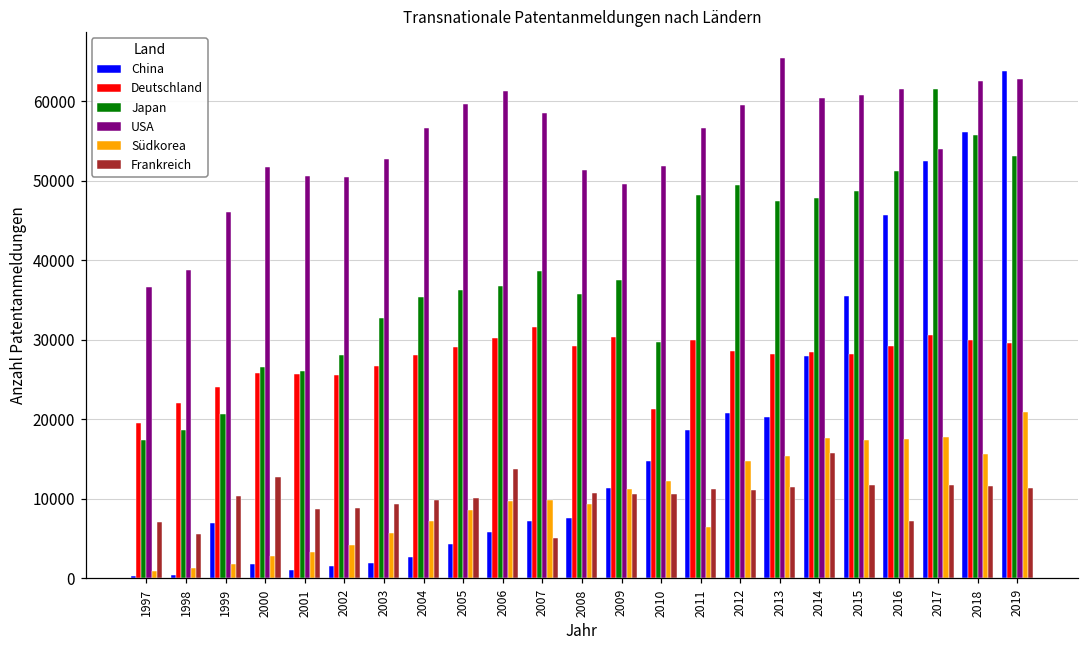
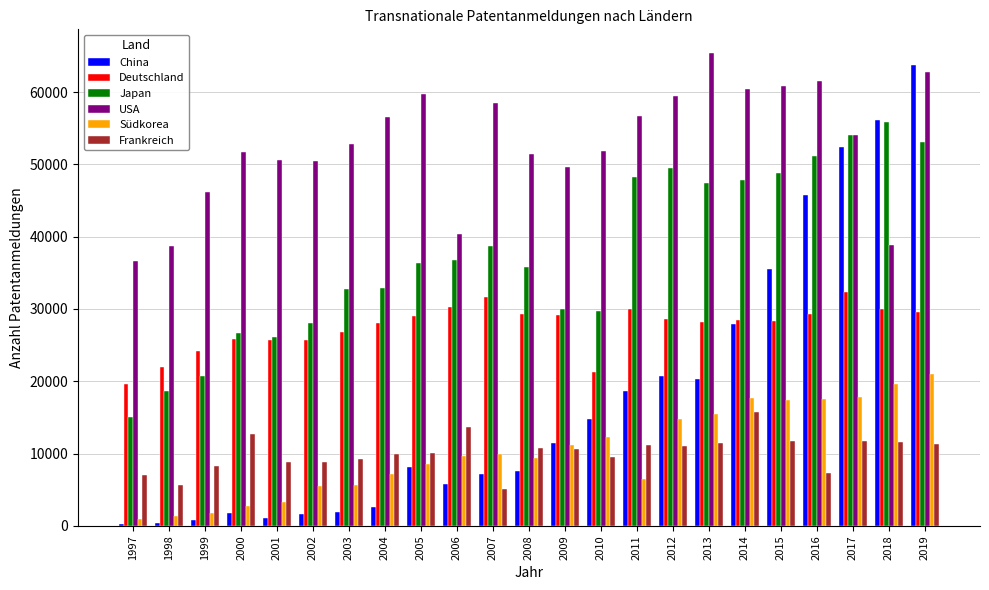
  {
    "China": {
      "1998": 0,
-     "1999": 7000,
+     "1999": 1000,
      "2000": 2000,
      "2001": 1000,
      "2002": 2000,
      "2003": 2000,
      "2004": 3000,
-     "2005": 4000,
+     "2005": 8000,
      "2006": 6000,
      "2007": 7000,
      "2008": 8000,
      "2009": 11000,
      "2010": 15000,
      "2011": 19000,
      "2012": 21000,
      "2013": 20000,
      "2014": 28000,
      "2015": 36000,
      "2016": 46000,
      "2017": 52000,
      "2018": 56000,
      "2019": 64000
    },
    "Deutschland": {
      "1997": 20000,
      "1998": 22000,
      "1999": 24000,
      "2000": 26000,
      "2001": 26000,
      "2002": 26000,
      "2003": 27000,
      "2004": 28000,
      "2005": 29000,
      "2006": 30000,
      "2007": 32000,
      "2008": 29000,
-     "2009": 30000,
+     "2009": 29000,
      "2010": 21000,
      "2011": 30000,
      "2012": 29000,
      "2013": 28000,
      "2014": 28000,
      "2015": 28000,
      "2016": 29000,
-     "2017": 31000,
+     "2017": 32000,
      "2018": 30000,
      "2019": 30000
    },
    "Japan": {
-     "1997": 17000,
+     "1997": 15000,
      "1998": 19000,
      "1999": 21000,
      "2000": 27000,
      "2001": 26000,
      "2002": 28000,
      "2003": 33000,
-     "2004": 35000,
+     "2004": 33000,
      "2005": 36000,
      "2006": 37000,
      "2007": 39000,
      "2008": 36000,
-     "2009": 38000,
+     "2009": 30000,
      "2010": 30000,
      "2011": 48000,
      "2012": 50000,
      "2013": 47000,
      "2014": 48000,
      "2015": 49000,
      "2016": 51000,
-     "2017": 62000,
+     "2017": 54000,
      "2018": 56000,
      "2019": 53000
    },
    "USA": {
      "1997": 37000,
      "1998": 39000,
      "1999": 46000,
      "2000": 52000,
      "2001": 51000,
      "2002": 51000,
      "2003": 53000,
      "2004": 57000,
      "2005": 60000,
-     "2006": 61000,
+     "2006": 40000,
      "2007": 58000,
      "2008": 51000,
      "2009": 50000,
      "2010": 52000,
      "2011": 57000,
      "2012": 59000,
      "2013": 65000,
      "2014": 60000,
      "2015": 61000,
      "2016": 62000,
      "2017": 54000,
-     "2018": 63000,
+     "2018": 39000,
      "2019": 63000
    },
    "Südkorea": {
      "1997": 1000,
      "1998": 1000,
      "1999": 2000,
      "2000": 3000,
      "2001": 3000,
-     "2002": 4000,
+     "2002": 5000,
      "2003": 6000,
      "2004": 7000,
      "2005": 9000,
      "2006": 10000,
      "2007": 10000,
      "2008": 9000,
      "2009": 11000,
      "2010": 12000,
      "2011": 6000,
      "2012": 15000,
      "2013": 15000,
      "2014": 18000,
      "2015": 17000,
      "2016": 18000,
      "2017": 18000,
-     "2018": 16000,
+     "2018": 20000,
      "2019": 21000
    },
    "Frankreich": {
      "1997": 7000,
      "1998": 6000,
-     "1999": 10000,
+     "1999": 8000,
      "2000": 13000,
      "2001": 9000,
      "2002": 9000,
      "2003": 9000,
      "2004": 10000,
      "2005": 10000,
      "2006": 14000,
      "2007": 5000,
      "2008": 11000,
      "2009": 11000,
-     "2010": 11000,
+     "2010": 10000,
      "2011": 11000,
      "2012": 11000,
      "2013": 11000,
      "2014": 16000,
      "2015": 12000,
      "2016": 7000,
      "2017": 12000,
      "2018": 12000,
      "2019": 11000
    }
  }
